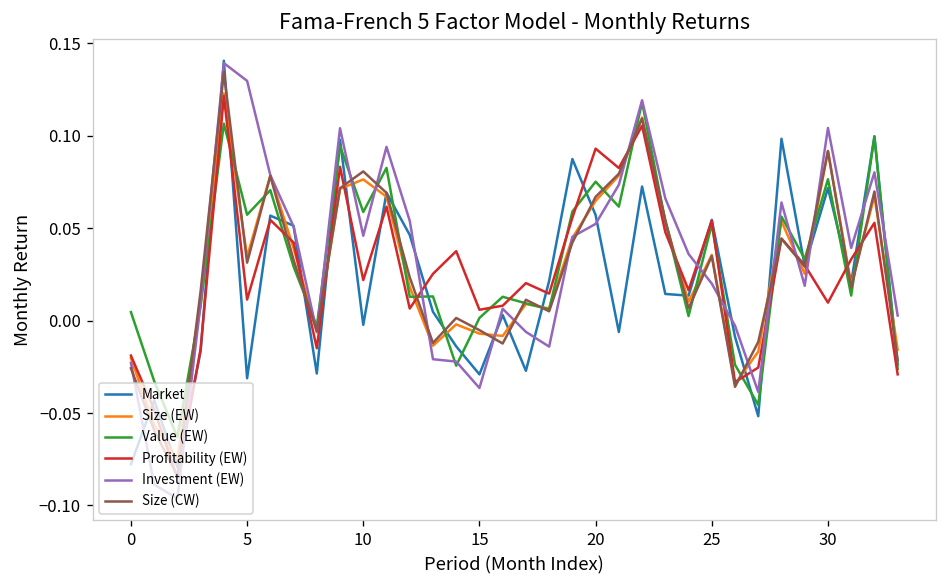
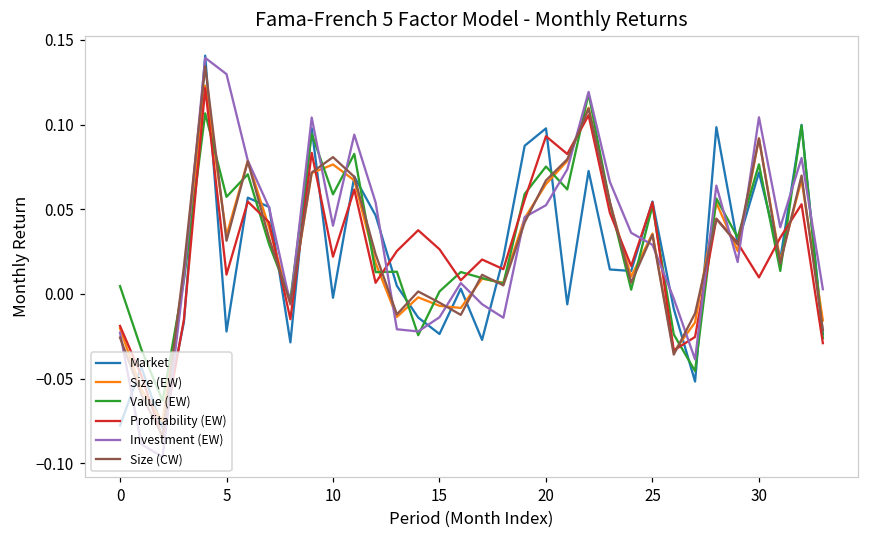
  {
    "Market": {
-     "5": -0.031,
+     "5": -0.022,
      "10": -0.002,
-     "15": -0.029,
-     "20": 0.057,
+     "15": -0.024,
+     "20": 0.098,
      "30": 0.072
    },
    "Size (EW)": {
      "5": 0.035,
      "10": 0.076,
      "15": -0.007,
      "20": 0.065
    },
    "Value (EW)": {
      "0": 0.005,
      "5": 0.057,
      "10": 0.059,
      "15": 0.001,
      "20": 0.075,
      "25": 0.052,
      "30": 0.077
    },
    "Profitability (EW)": {
      "5": 0.011,
      "10": 0.022,
-     "15": 0.006,
+     "15": 0.026,
      "20": 0.093,
      "30": 0.010
    },
    "Investment (EW)": {
      "0": -0.023,
      "5": 0.130,
-     "10": 0.046,
-     "15": -0.036,
+     "10": 0.040,
+     "15": -0.014,
      "20": 0.052,
-     "25": 0.020,
+     "25": 0.029,
      "30": 0.104
    },
    "Size (CW)": {
      "0": -0.026,
      "5": 0.031,
      "10": 0.081,
      "15": -0.005,
      "20": 0.067
    }
  }
